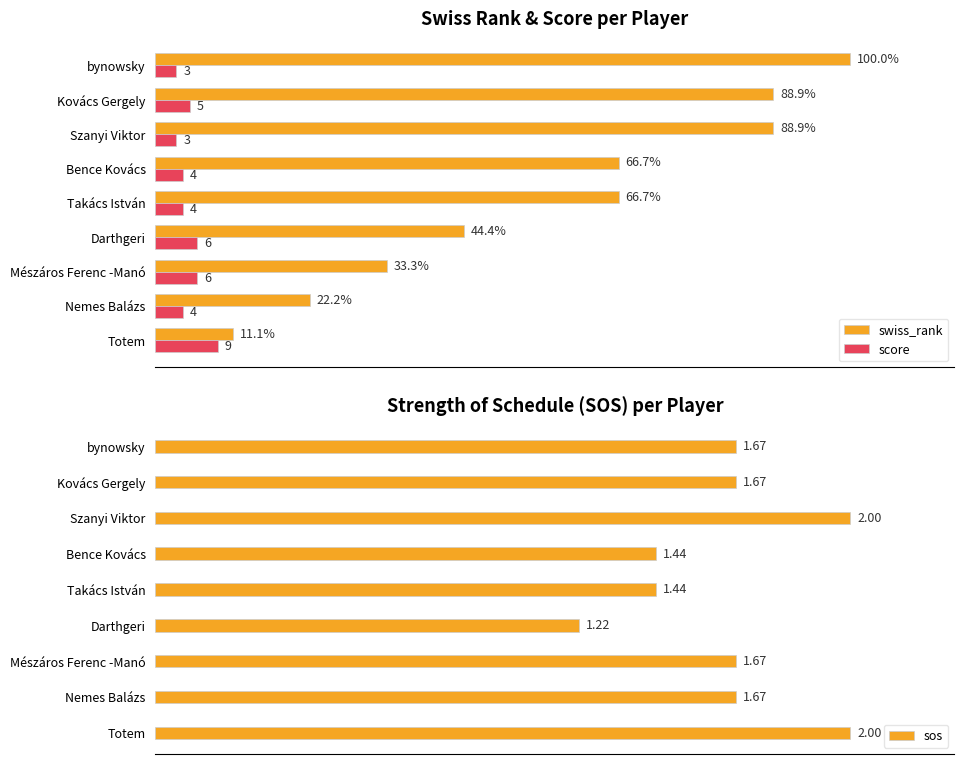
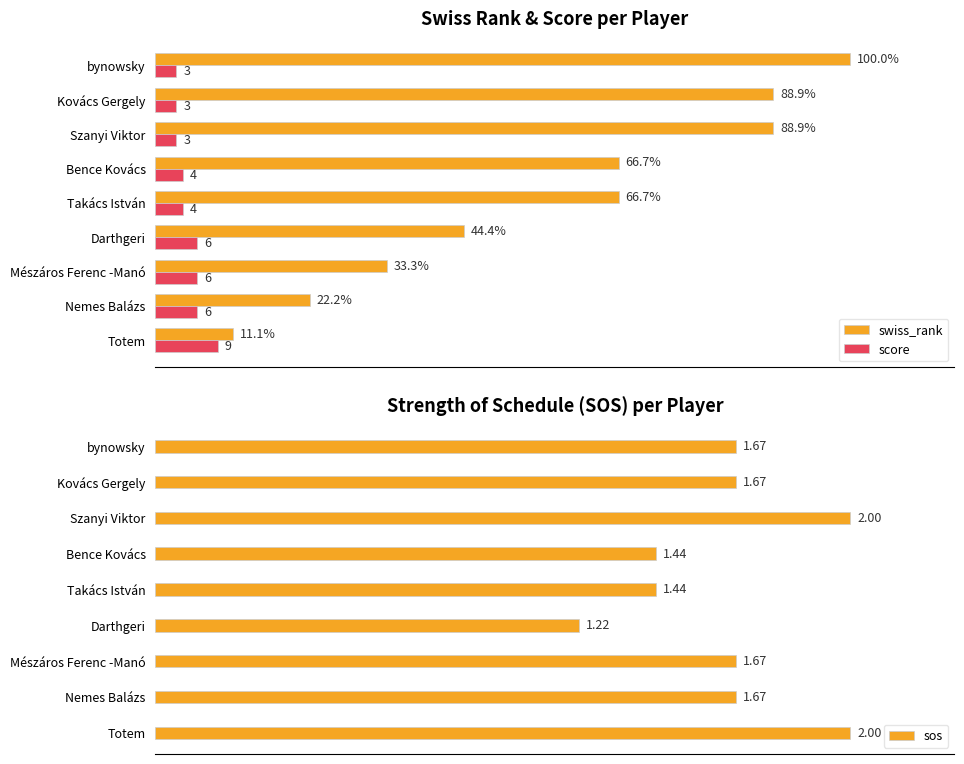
  {
    "Swiss Rank & Score per Player": {
      "swiss_rank": {
        "bynowsky": "100.0%",
        "Kovács Gergely": "88.9%",
        "Szanyi Viktor": "88.9%",
        "Bence Kovács": "66.7%",
        "Takács István": "66.7%",
        "Darthgeri": "44.4%",
        "Mészáros Ferenc -Manó": "33.3%",
        "Nemes Balázs": "22.2%",
        "Totem": "11.1%"
      },
      "score": {
        "bynowsky": "3",
-       "Kovács Gergely": "5",
+       "Kovács Gergely": "3",
        "Szanyi Viktor": "3",
        "Bence Kovács": "4",
        "Takács István": "4",
        "Darthgeri": "6",
        "Mészáros Ferenc -Manó": "6",
-       "Nemes Balázs": "4",
+       "Nemes Balázs": "6",
        "Totem": "9"
      }
    }
  }
